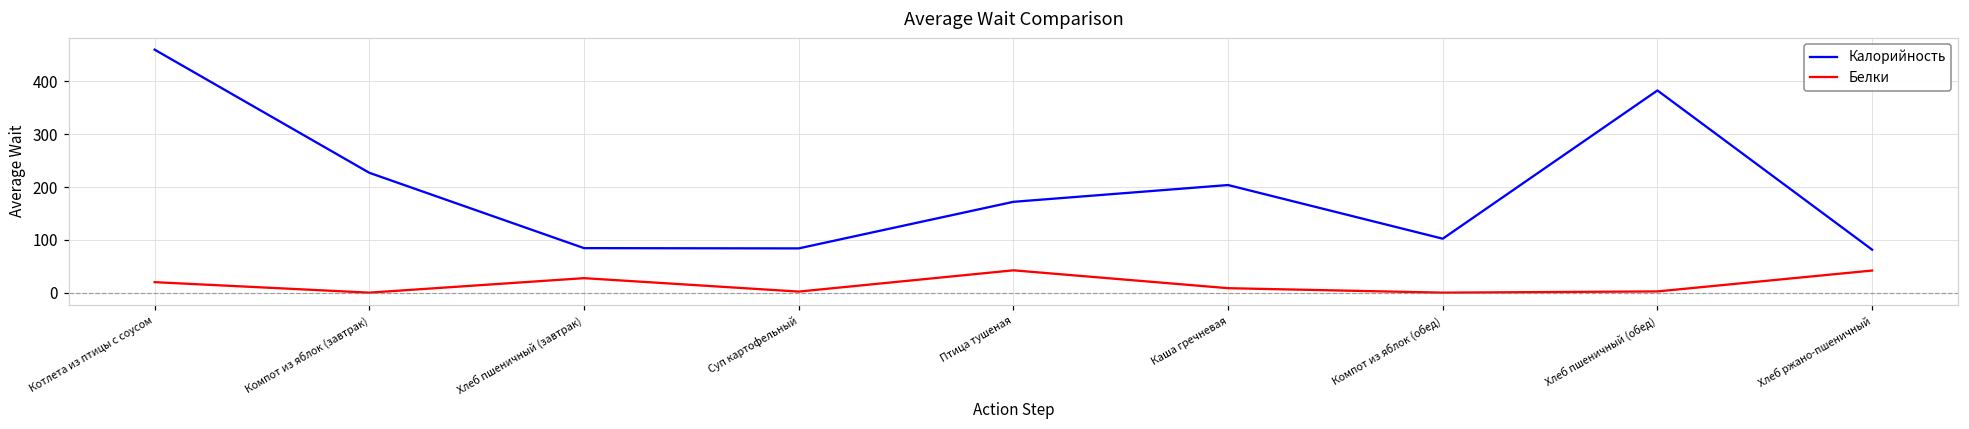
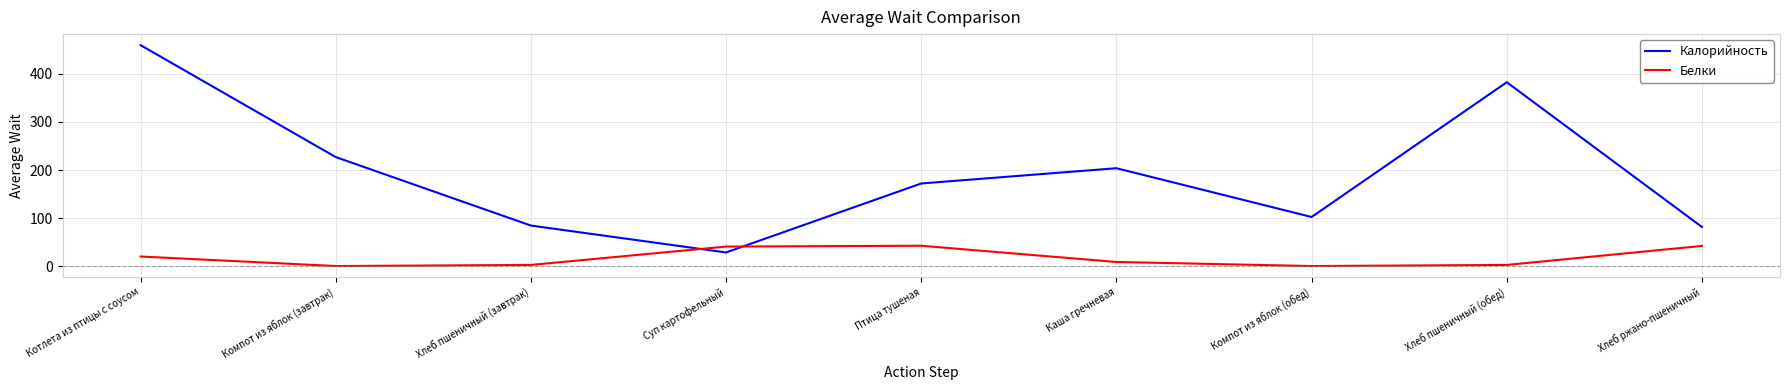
  {
    "Калорийность": {
      "Котлета из птицы с соусом": 460,
      "Компот из яблок (завтрак)": 230,
      "Хлеб пшеничный (завтрак)": 80,
-     "Суп картофельный": 80,
+     "Суп картофельный": 30,
      "Птица тушеная": 170,
      "Каша гречневая": 200,
      "Компот из яблок (обед)": 100,
      "Хлеб пшеничный (обед)": 380,
      "Хлеб ржано-пшеничный": 80
    },
    "Белки": {
      "Котлета из птицы с соусом": 20,
      "Компот из яблок (завтрак)": 0,
-     "Хлеб пшеничный (завтрак)": 30,
-     "Суп картофельный": 0,
+     "Хлеб пшеничный (завтрак)": 0,
+     "Суп картофельный": 40,
      "Птица тушеная": 40,
      "Каша гречневая": 10,
      "Компот из яблок (обед)": 0,
      "Хлеб пшеничный (обед)": 0,
      "Хлеб ржано-пшеничный": 40
    }
  }
